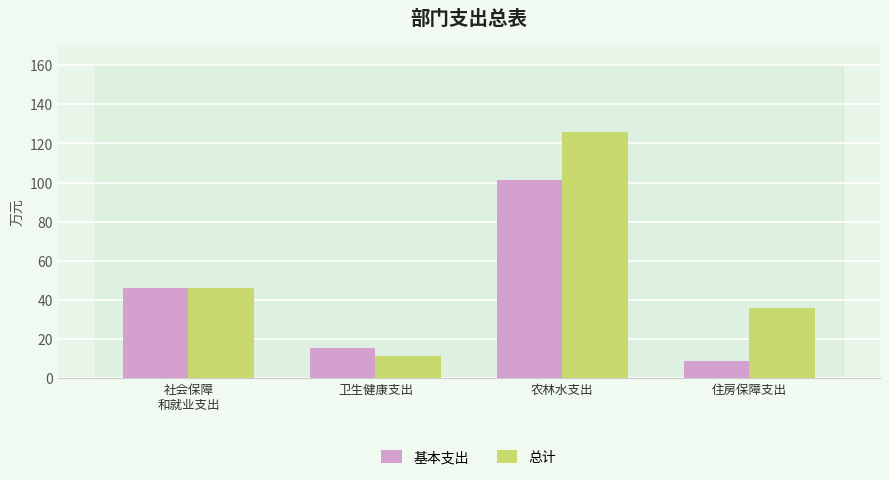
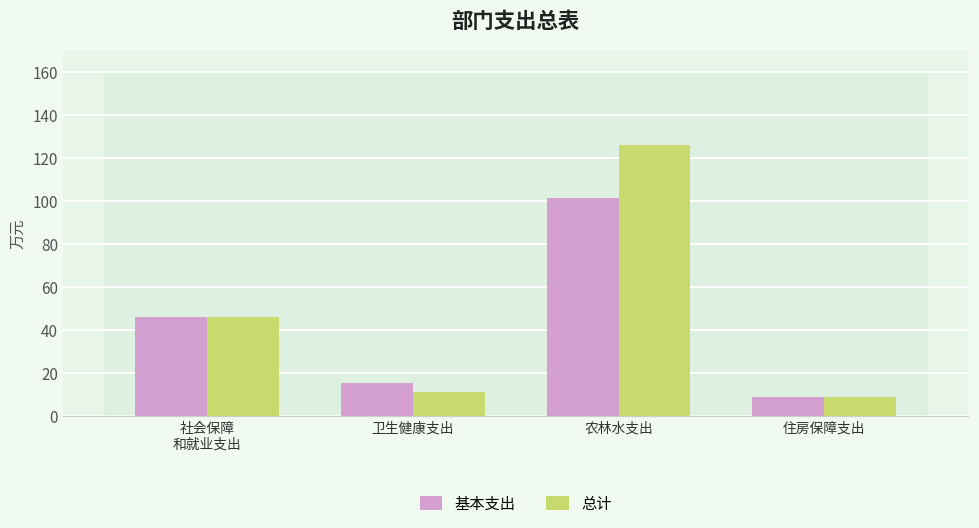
  {
    "基本支出": {
      "社会保障 和就业支出": 46,
      "卫生健康支出": 15,
      "农林水支出": 101,
      "住房保障支出": 9
    },
    "总计": {
      "社会保障 和就业支出": 46,
      "卫生健康支出": 11,
      "农林水支出": 126,
-     "住房保障支出": 36
+     "住房保障支出": 9
    }
  }
